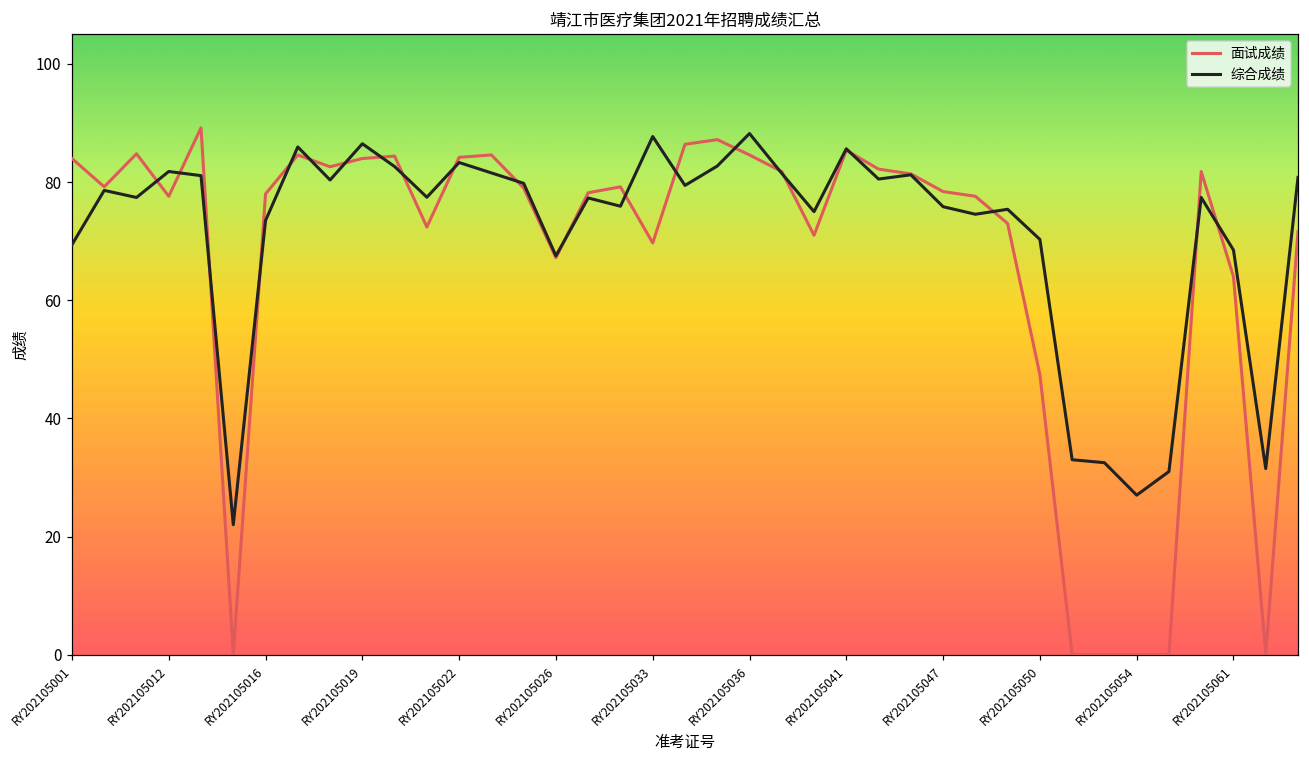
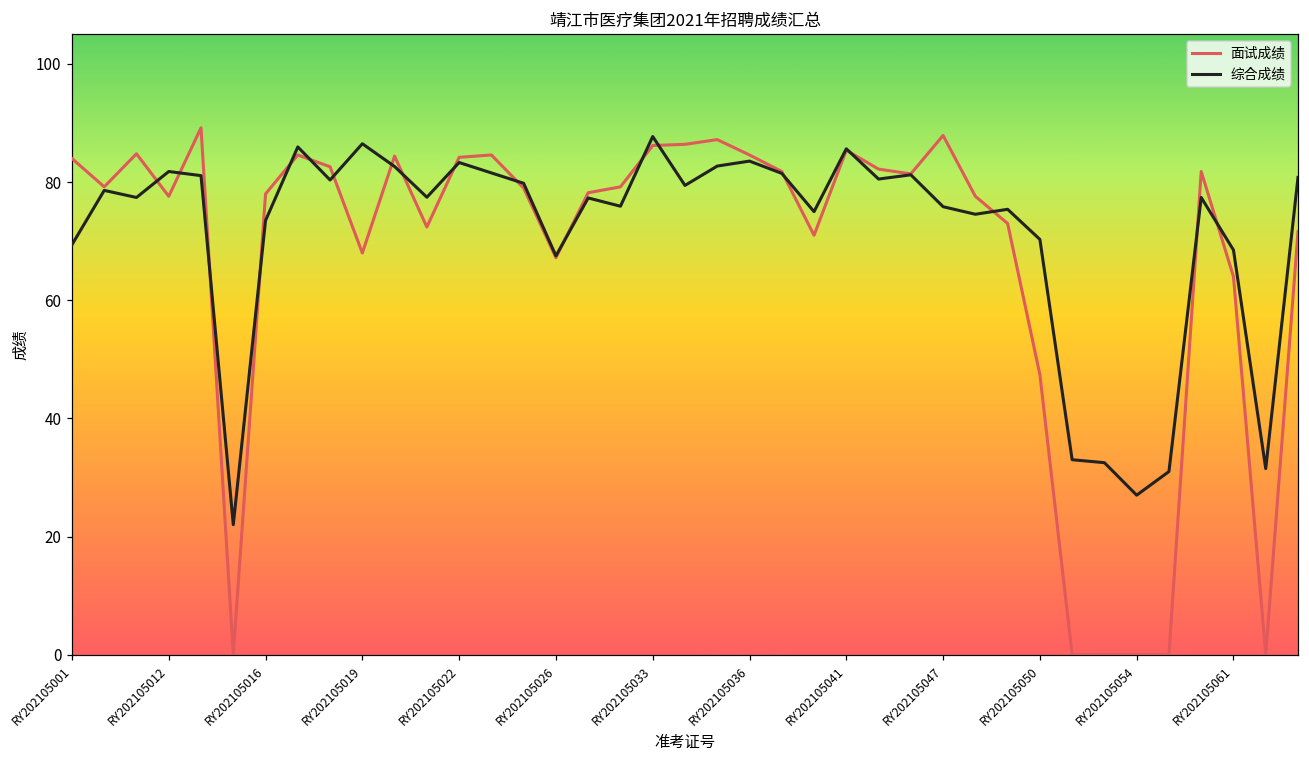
  {
    "面试成绩": {
      "RY202105001": 84,
      "RY202105012": 78,
      "RY202105016": 78,
-     "RY202105019": 84,
+     "RY202105019": 68,
      "RY202105022": 84,
-     "RY202105033": 70,
+     "RY202105033": 86,
      "RY202105036": 85,
-     "RY202105047": 78,
+     "RY202105047": 88,
      "RY202105050": 47,
      "RY202105054": 0,
      "RY202105061": 64
    },
    "综合成绩": {
      "RY202105001": 69,
      "RY202105012": 82,
      "RY202105016": 74,
      "RY202105019": 87,
      "RY202105022": 83,
      "RY202105033": 88,
-     "RY202105036": 88,
+     "RY202105036": 84,
      "RY202105047": 76,
      "RY202105050": 70,
      "RY202105054": 27,
      "RY202105061": 69
    }
  }
